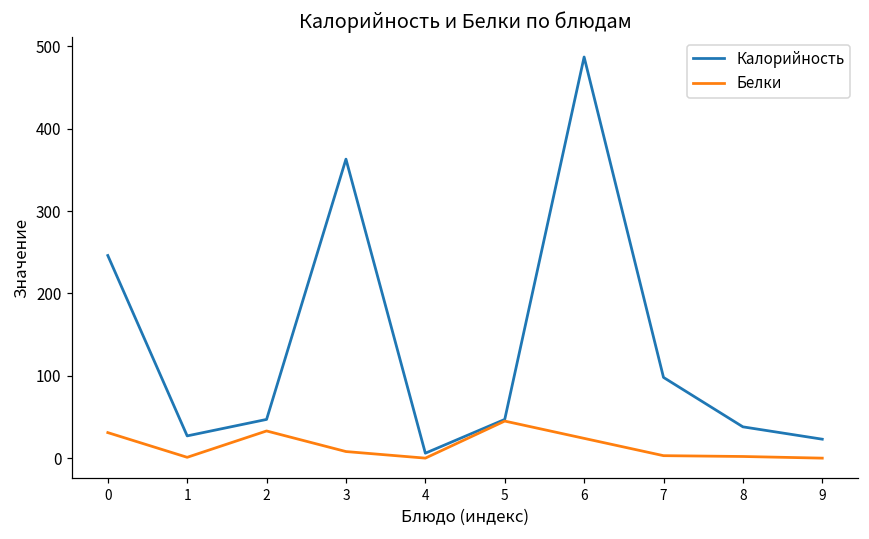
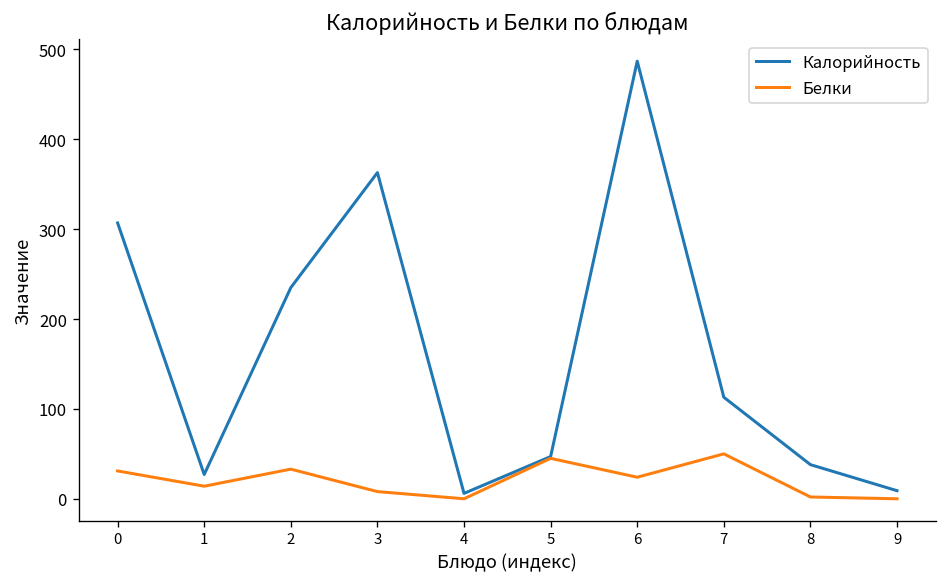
  {
    "Калорийность": {
-     "0": 250,
+     "0": 310,
      "1": 30,
-     "2": 50,
+     "2": 240,
      "3": 360,
      "4": 10,
      "6": 490,
-     "7": 100,
+     "7": 110,
      "8": 40,
-     "9": 20
+     "9": 10
    },
    "Белки": {
      "0": 30,
-     "1": 0,
+     "1": 10,
      "2": 30,
      "3": 10,
      "4": 0,
      "6": 20,
-     "7": 0,
+     "7": 50,
      "8": 0,
      "9": 0
    }
  }
